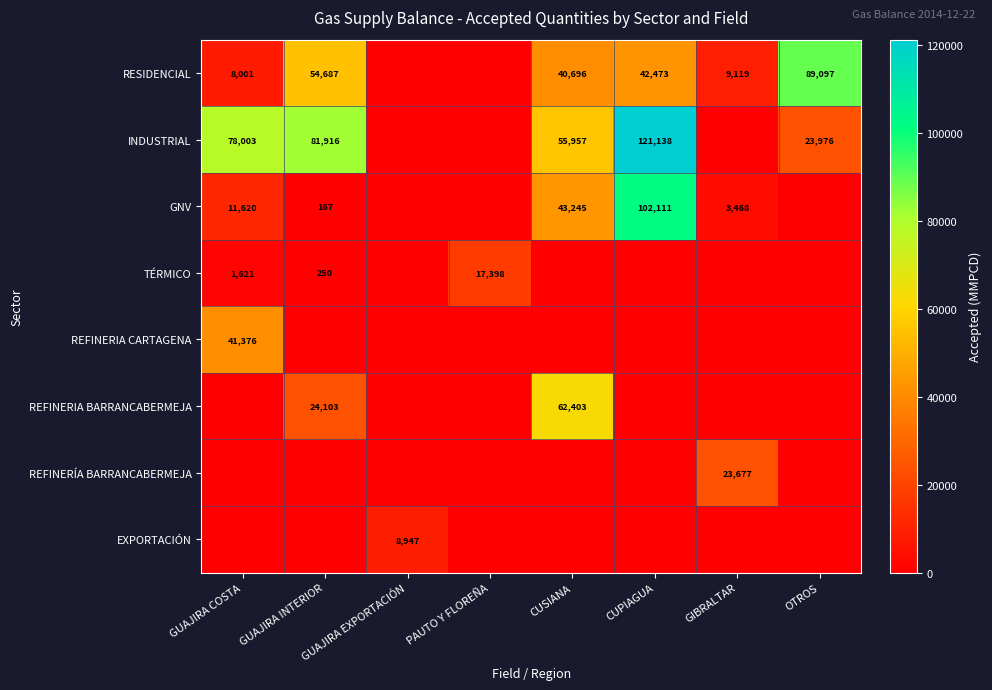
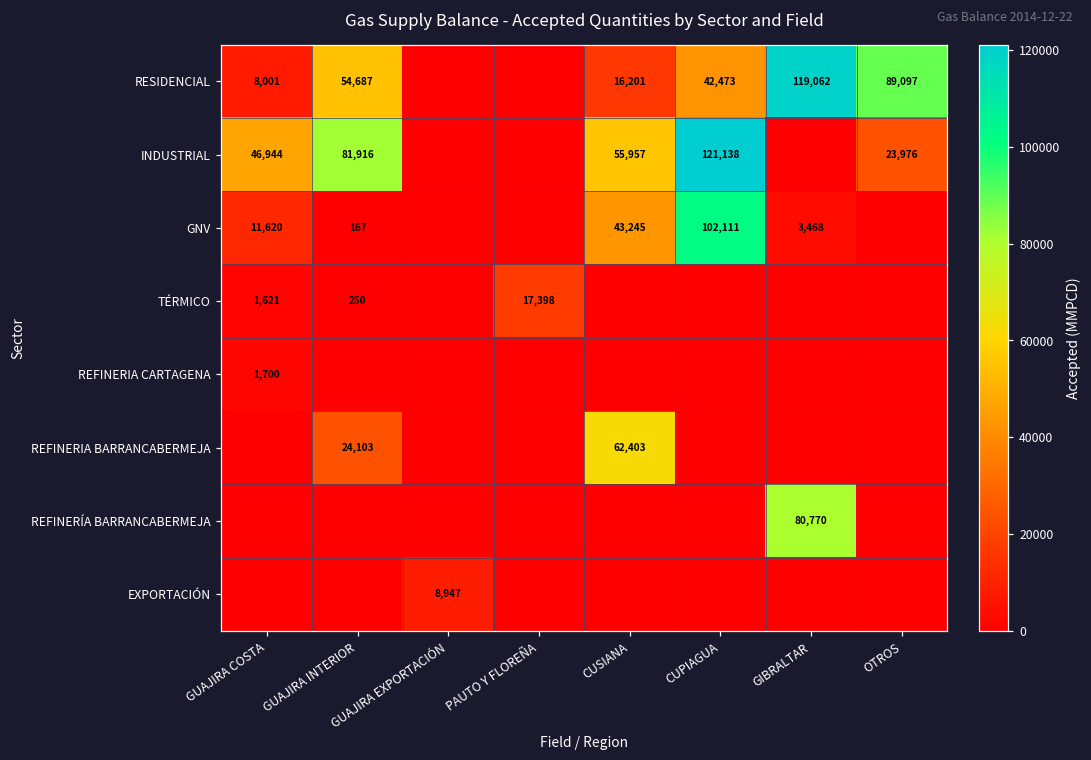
  {
    "RESIDENCIAL": {
      "GUAJIRA COSTA": "8,001",
      "GUAJIRA INTERIOR": "54,687",
-     "CUSIANA": "40,696",
+     "CUSIANA": "16,201",
      "CUPIAGUA": "42,473",
-     "GIBRALTAR": "9,119",
+     "GIBRALTAR": "119,062",
      "OTROS": "89,097"
    },
    "INDUSTRIAL": {
-     "GUAJIRA COSTA": "78,003",
+     "GUAJIRA COSTA": "46,944",
      "GUAJIRA INTERIOR": "81,916",
      "CUSIANA": "55,957",
      "CUPIAGUA": "121,138",
      "OTROS": "23,976"
    },
    "GNV": {
      "GUAJIRA COSTA": "11,620",
      "GUAJIRA INTERIOR": "167",
      "CUSIANA": "43,245",
      "CUPIAGUA": "102,111",
      "GIBRALTAR": "3,468"
    },
    "TÉRMICO": {
      "GUAJIRA COSTA": "1,621",
      "GUAJIRA INTERIOR": "250",
      "PAUTO Y FLOREÑA": "17,398"
    },
    "REFINERIA CARTAGENA": {
-     "GUAJIRA COSTA": "41,376"
+     "GUAJIRA COSTA": "1,700"
    },
    "REFINERIA BARRANCABERMEJA": {
      "GUAJIRA INTERIOR": "24,103",
      "CUSIANA": "62,403"
    },
    "REFINERÍA BARRANCABERMEJA": {
-     "GIBRALTAR": "23,677"
+     "GIBRALTAR": "80,770"
    },
    "EXPORTACIÓN": {
      "GUAJIRA EXPORTACIÓN": "8,947"
    }
  }
